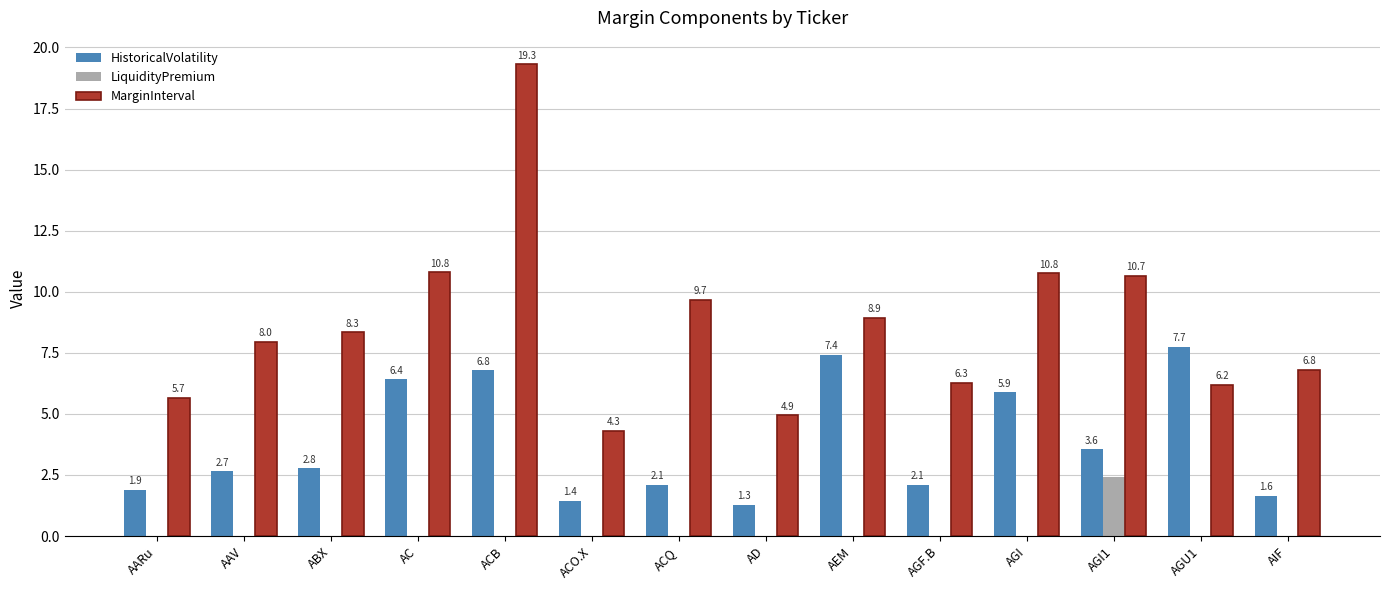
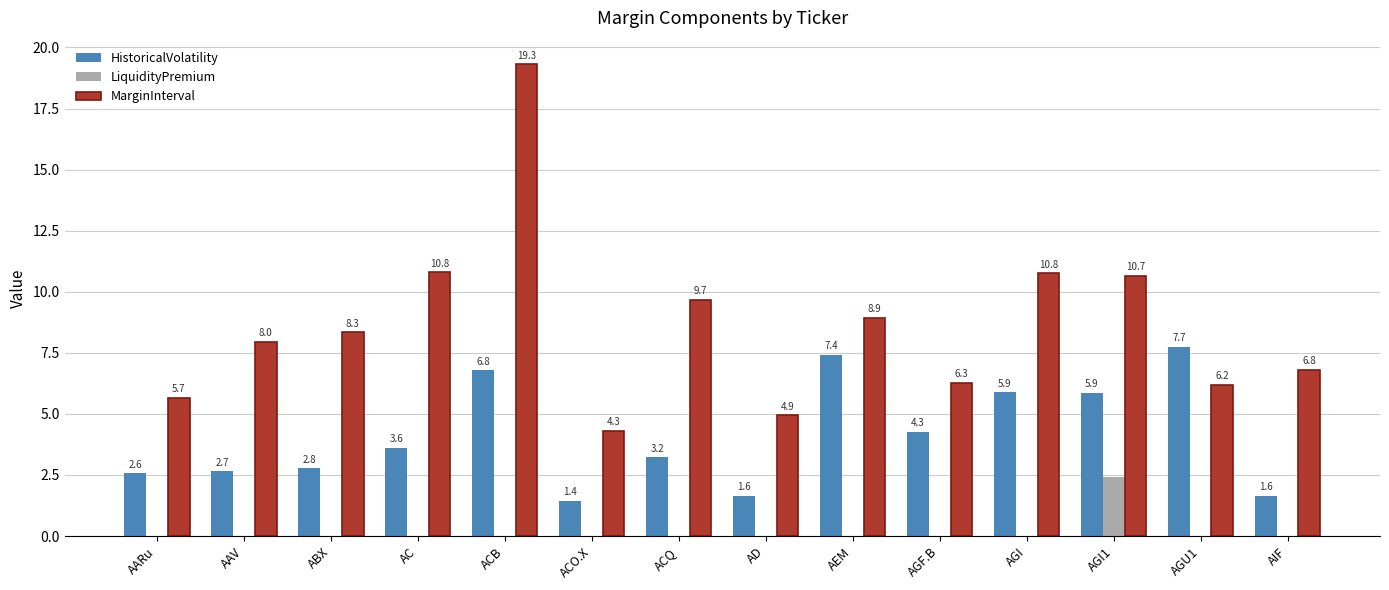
  {
    "HistoricalVolatility": {
-     "AARu": 1.9,
+     "AARu": 2.6,
      "AAV": 2.7,
      "ABX": 2.8,
-     "AC": 6.4,
+     "AC": 3.6,
      "ACB": 6.8,
      "ACO.X": 1.4,
-     "ACQ": 2.1,
-     "AD": 1.3,
+     "ACQ": 3.2,
+     "AD": 1.6,
      "AEM": 7.4,
-     "AGF.B": 2.1,
+     "AGF.B": 4.3,
      "AGI": 5.9,
-     "AGI1": 3.6,
+     "AGI1": 5.9,
      "AGU1": 7.7,
      "AIF": 1.6
    },
    "LiquidityPremium": {
      "AARu": 0.0,
      "AAV": 0.0,
      "ABX": 0.0,
      "AC": 0.0,
      "ACB": 0.0,
      "ACO.X": 0.0,
      "ACQ": 0.0,
      "AD": 0.0,
      "AEM": 0.0,
      "AGF.B": 0.0,
      "AGI": 0.0,
      "AGI1": 2.4,
      "AGU1": 0.0,
      "AIF": 0.0
    },
    "MarginInterval": {
      "AARu": 5.7,
      "AAV": 8.0,
      "ABX": 8.3,
      "AC": 10.8,
      "ACB": 19.3,
      "ACO.X": 4.3,
      "ACQ": 9.7,
      "AD": 4.9,
      "AEM": 8.9,
      "AGF.B": 6.3,
      "AGI": 10.8,
      "AGI1": 10.7,
      "AGU1": 6.2,
      "AIF": 6.8
    }
  }
